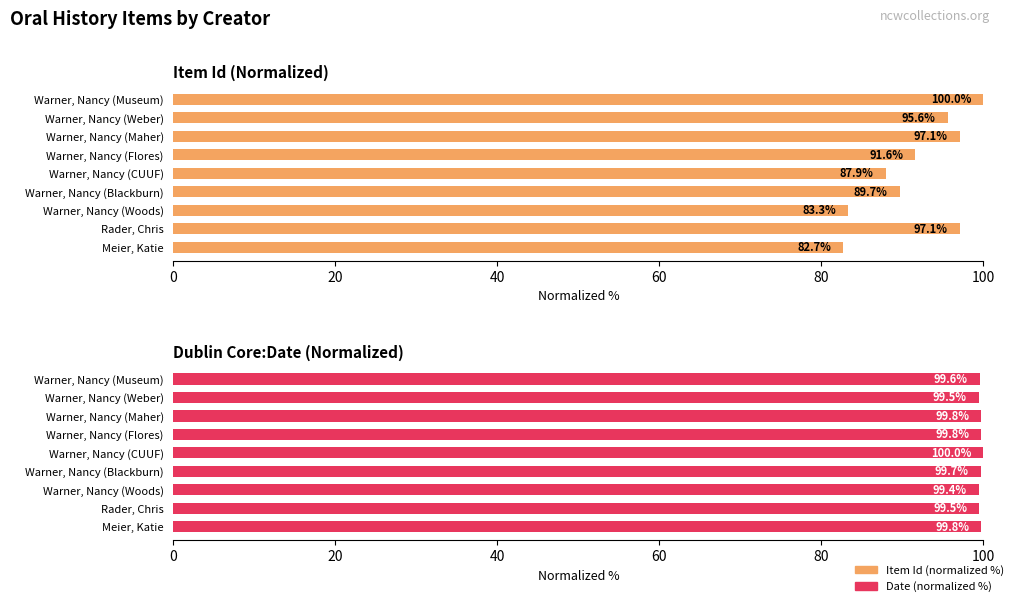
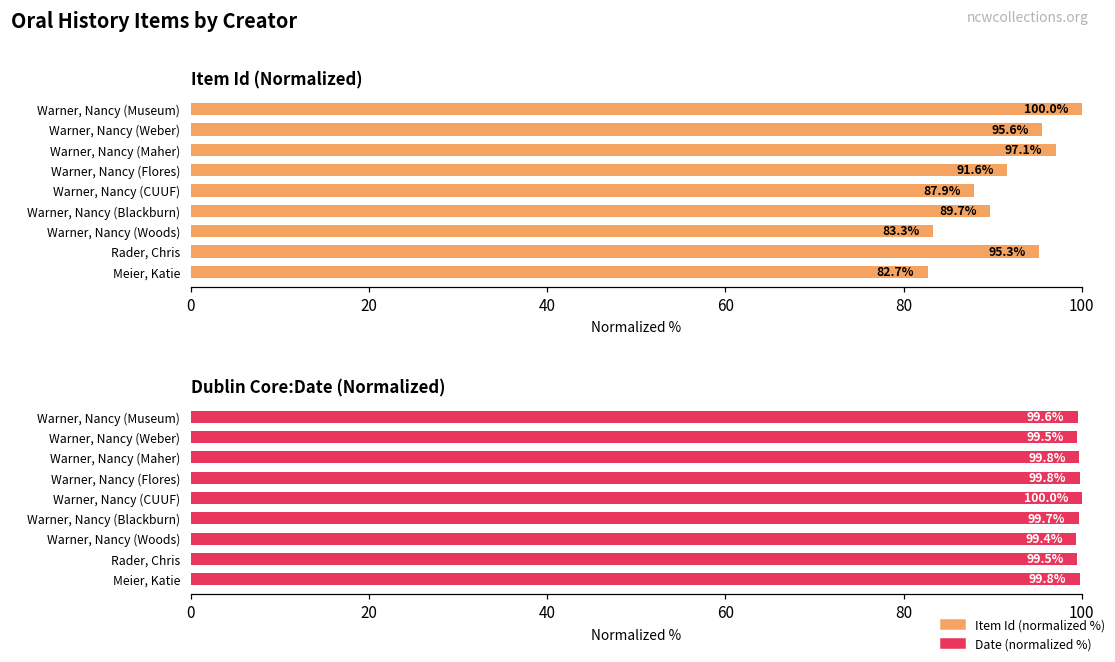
  {
    "Item Id (Normalized)": {
      "Warner, Nancy (Museum)": "100.0%",
      "Warner, Nancy (Weber)": "95.6%",
      "Warner, Nancy (Maher)": "97.1%",
      "Warner, Nancy (Flores)": "91.6%",
      "Warner, Nancy (CUUF)": "87.9%",
      "Warner, Nancy (Blackburn)": "89.7%",
      "Warner, Nancy (Woods)": "83.3%",
-     "Rader, Chris": "97.1%",
+     "Rader, Chris": "95.3%",
      "Meier, Katie": "82.7%"
    },
    "Dublin Core:Date (Normalized)": {
      "Warner, Nancy (Museum)": "99.6%",
      "Warner, Nancy (Weber)": "99.5%",
      "Warner, Nancy (Maher)": "99.8%",
      "Warner, Nancy (Flores)": "99.8%",
      "Warner, Nancy (CUUF)": "100.0%",
      "Warner, Nancy (Blackburn)": "99.7%",
      "Warner, Nancy (Woods)": "99.4%",
      "Rader, Chris": "99.5%",
      "Meier, Katie": "99.8%"
    }
  }
